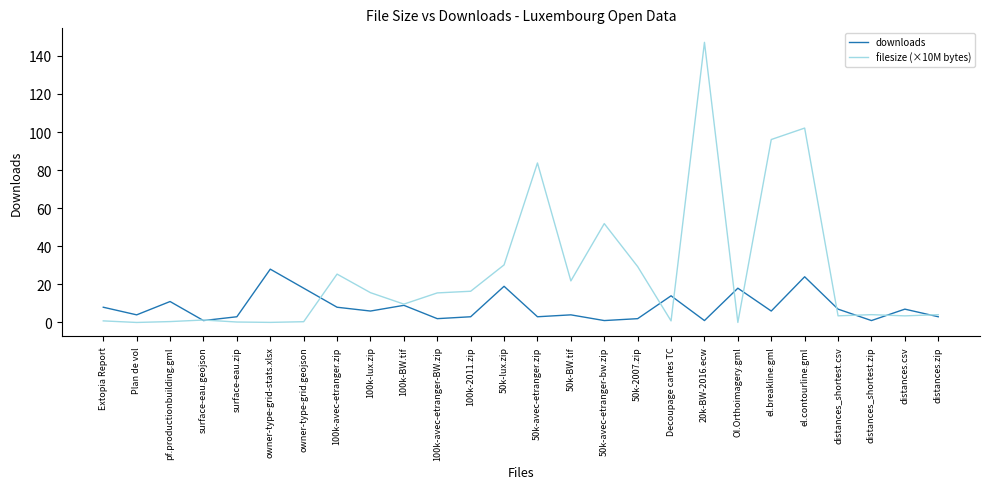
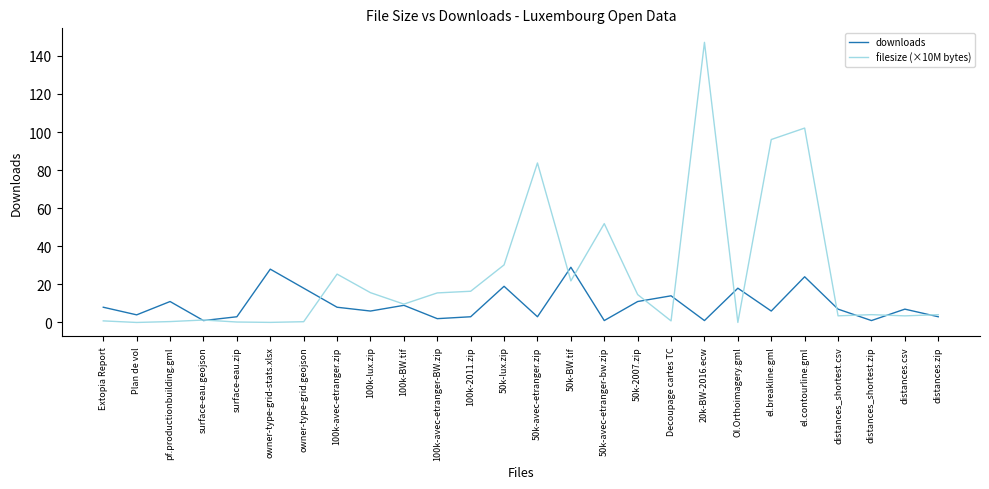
  {
    "downloads": {
      "Extopia Report": 8,
      "Plan de vol": 4,
      "pf.productionbuilding.gml": 11,
      "surface-eau.zip": 3,
      "owner-type-grid-stats.xlsx": 28,
      "owner-type-grid.geojson": 18,
      "100k-avec-etranger.zip": 8,
      "100k-lux.zip": 6,
      "100k-avec-etranger-BW.zip": 2,
      "100k-2011.zip": 3,
      "50k-lux.zip": 19,
      "50k-avec-etranger.zip": 3,
-     "50k-BW.tif": 4,
+     "50k-BW.tif": 29,
      "50k-avec-etranger-bw.zip": 1,
-     "50k-2007.zip": 2,
+     "50k-2007.zip": 11,
      "Decoupage cartes TC": 14,
      "20k-BW-2016.ecw": 1,
      "OI.Orthoimagery.gml": 18,
      "el.breakline.gml": 6,
      "el.contourline.gml": 24,
      "distances_shortest.csv": 7,
      "distances_shortest.zip": 1,
      "distances.csv": 7
    },
    "filesize (×10M bytes)": {
      "Extopia Report": 1,
      "Plan de vol": 0,
      "pf.productionbuilding.gml": 0,
      "surface-eau.zip": 0,
      "owner-type-grid-stats.xlsx": 0,
      "owner-type-grid.geojson": 0,
      "100k-avec-etranger.zip": 25,
      "100k-lux.zip": 16,
      "100k-avec-etranger-BW.zip": 16,
      "100k-2011.zip": 16,
      "50k-lux.zip": 30,
      "50k-avec-etranger.zip": 84,
      "50k-BW.tif": 22,
      "50k-avec-etranger-bw.zip": 52,
-     "50k-2007.zip": 29,
+     "50k-2007.zip": 15,
      "Decoupage cartes TC": 1,
      "20k-BW-2016.ecw": 147,
      "OI.Orthoimagery.gml": 0,
      "el.breakline.gml": 96,
      "el.contourline.gml": 102,
      "distances_shortest.csv": 3,
      "distances_shortest.zip": 4,
      "distances.csv": 3
    }
  }
